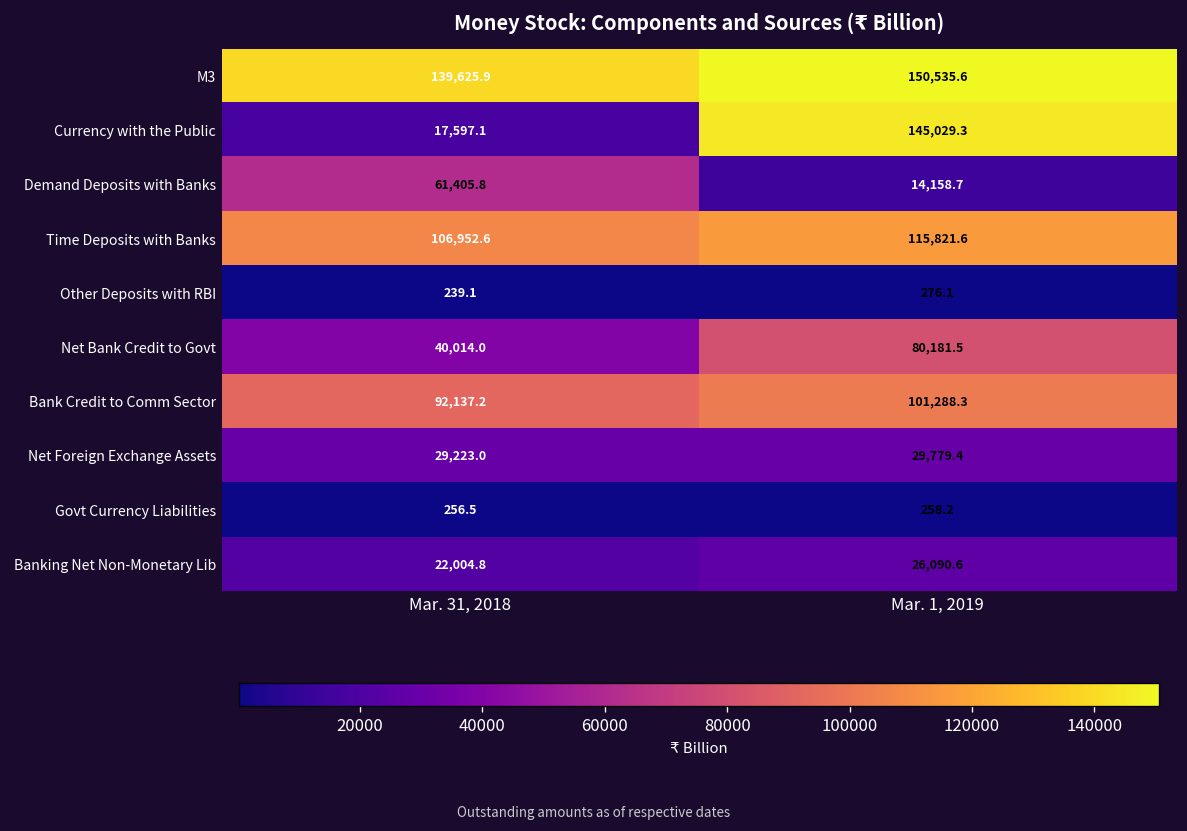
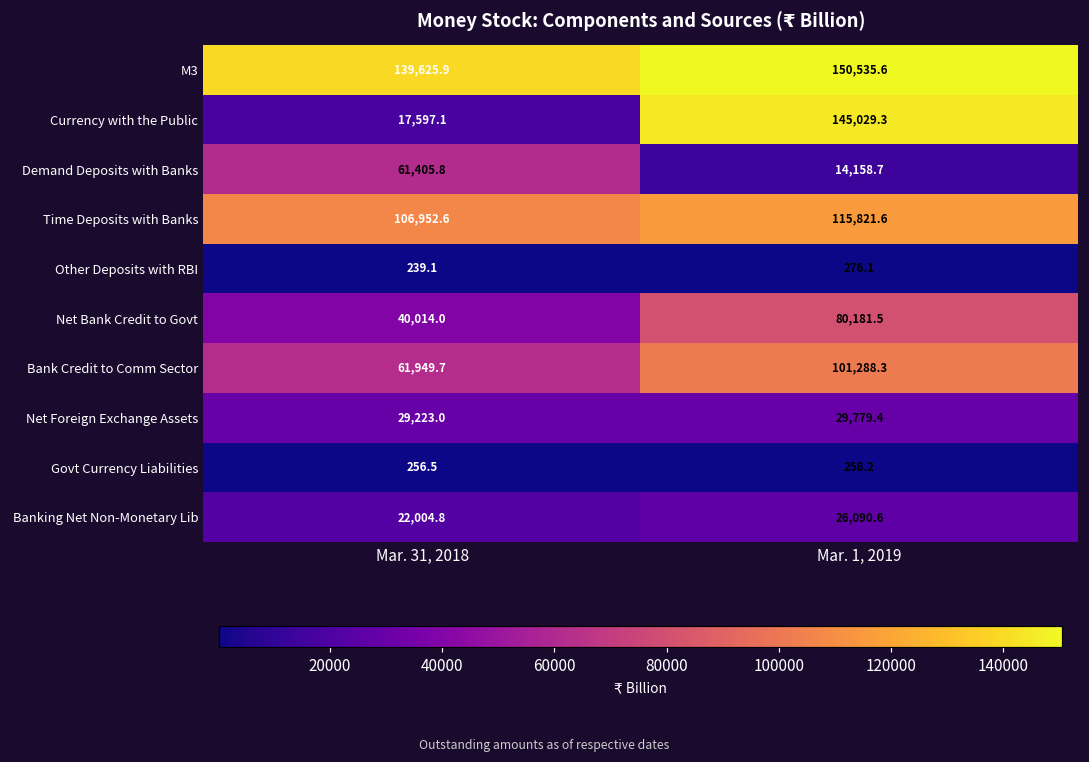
  {
    "M3": {
      "Mar. 31, 2018": "139,625.9",
      "Mar. 1, 2019": "150,535.6"
    },
    "Currency with the Public": {
      "Mar. 31, 2018": "17,597.1",
      "Mar. 1, 2019": "145,029.3"
    },
    "Demand Deposits with Banks": {
      "Mar. 31, 2018": "61,405.8",
      "Mar. 1, 2019": "14,158.7"
    },
    "Time Deposits with Banks": {
      "Mar. 31, 2018": "106,952.6",
      "Mar. 1, 2019": "115,821.6"
    },
    "Other Deposits with RBI": {
      "Mar. 31, 2018": "239.1",
      "Mar. 1, 2019": "276.1"
    },
    "Net Bank Credit to Govt": {
      "Mar. 31, 2018": "40,014.0",
      "Mar. 1, 2019": "80,181.5"
    },
    "Bank Credit to Comm Sector": {
-     "Mar. 31, 2018": "92,137.2",
+     "Mar. 31, 2018": "61,949.7",
      "Mar. 1, 2019": "101,288.3"
    },
    "Net Foreign Exchange Assets": {
      "Mar. 31, 2018": "29,223.0",
      "Mar. 1, 2019": "29,779.4"
    },
    "Govt Currency Liabilities": {
      "Mar. 31, 2018": "256.5",
      "Mar. 1, 2019": "258.2"
    },
    "Banking Net Non-Monetary Lib": {
      "Mar. 31, 2018": "22,004.8",
      "Mar. 1, 2019": "26,090.6"
    }
  }
